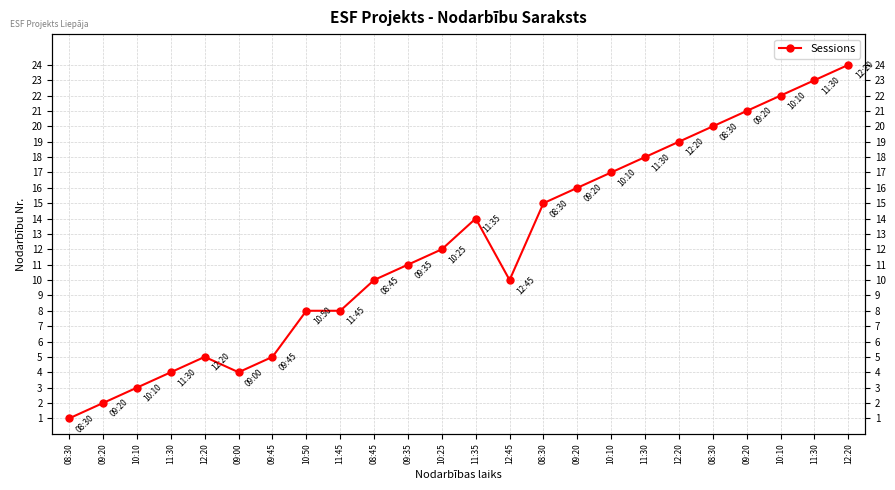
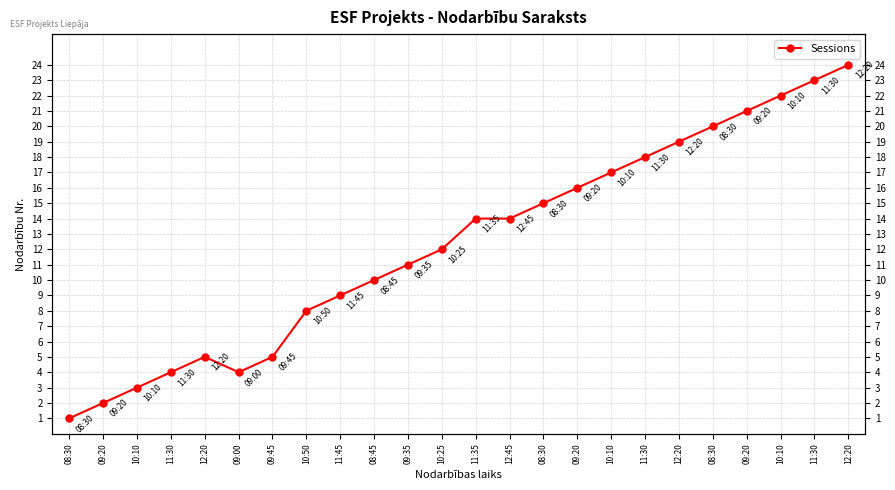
  {
-   "11:45": 8,
-   "12:45": 10
+   "11:45": 9,
+   "12:45": 14
  }
